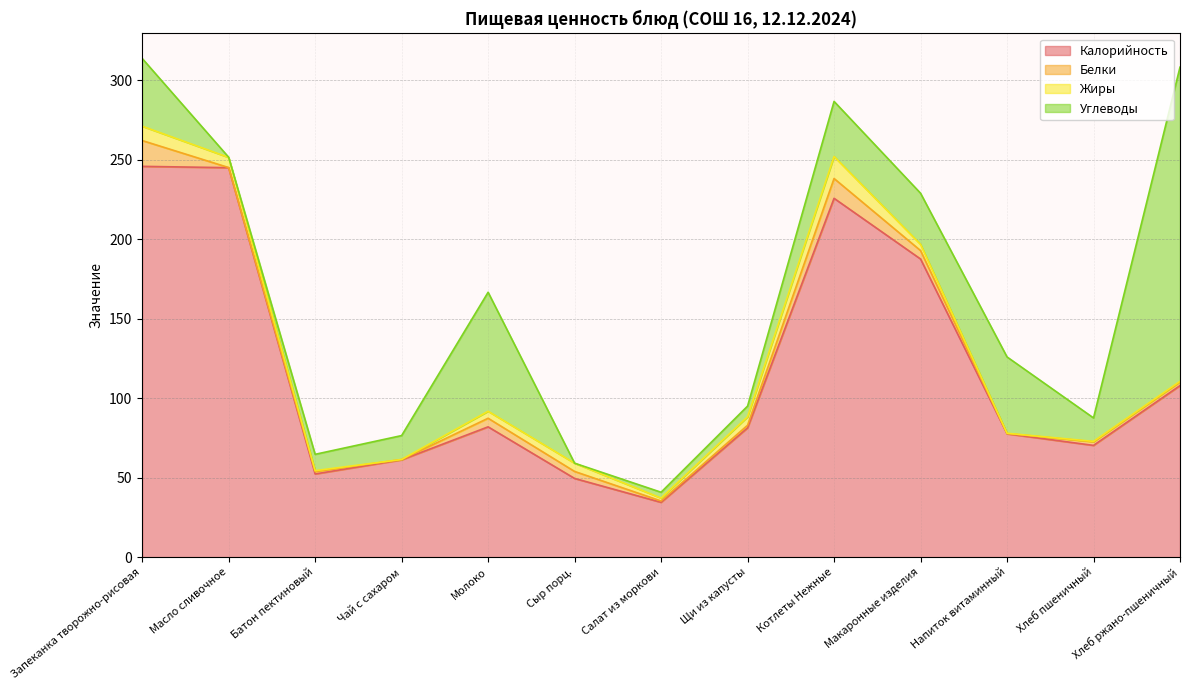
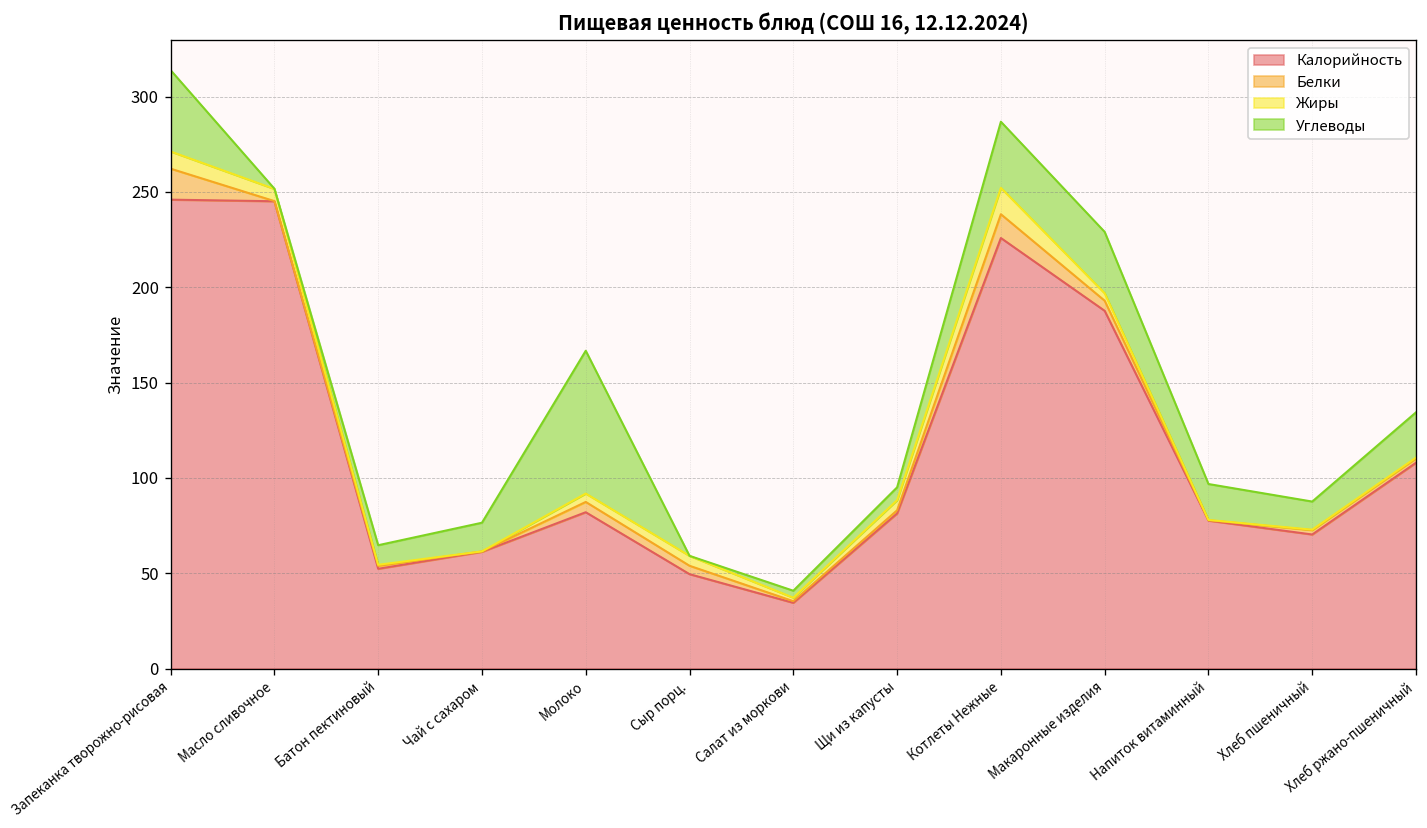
  {
    "Калорийность": {
      "Запеканка творожно-рисовая": 246,
      "Молоко": 82,
      "Сыр порц.": 50,
      "Щи из капусты": 81,
      "Котлеты Нежные": 226,
      "Макаронные изделия": 188,
      "Хлеб пшеничный": 70,
      "Хлеб ржано-пшеничный": 108
    },
    "Углеводы": {
      "Запеканка творожно-рисовая": 43,
      "Батон пектиновый": 10,
      "Чай с сахаром": 15,
      "Молоко": 75,
      "Салат из моркови": 4,
      "Щи из капусты": 7,
      "Котлеты Нежные": 35,
      "Макаронные изделия": 32,
-     "Напиток витаминный": 48,
+     "Напиток витаминный": 19,
      "Хлеб пшеничный": 15,
-     "Хлеб ржано-пшеничный": 198
+     "Хлеб ржано-пшеничный": 24
    }
  }
